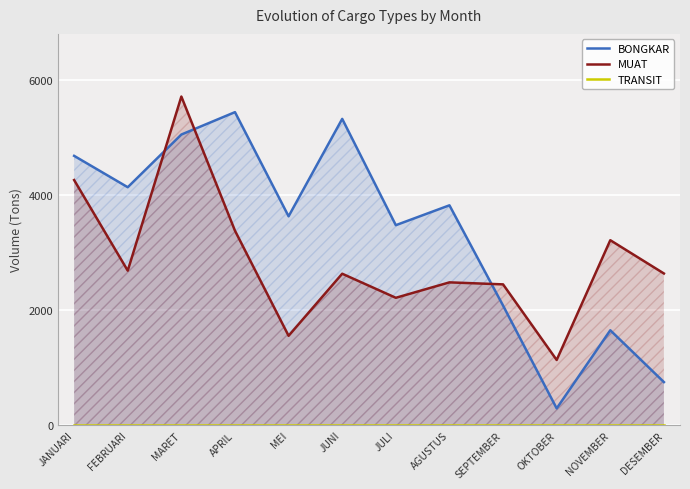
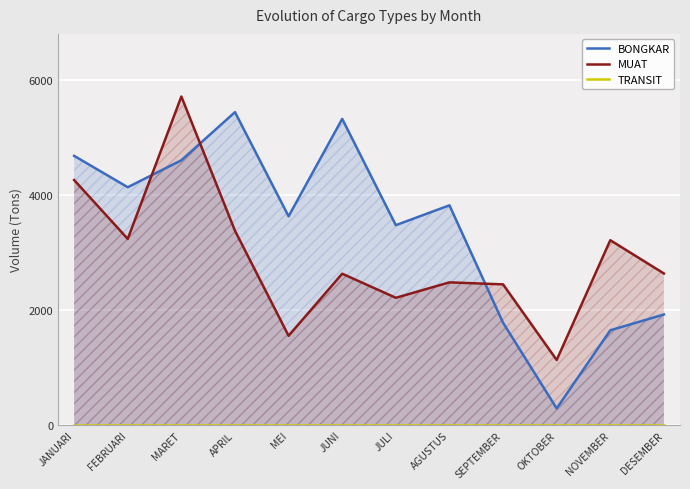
  {
    "BONGKAR": {
      "JANUARI": 4700,
      "FEBRUARI": 4100,
-     "MARET": 5000,
+     "MARET": 4600,
      "APRIL": 5400,
      "MEI": 3600,
      "JUNI": 5300,
      "JULI": 3500,
      "AGUSTUS": 3800,
-     "SEPTEMBER": 2100,
+     "SEPTEMBER": 1800,
      "OKTOBER": 300,
      "NOVEMBER": 1600,
-     "DESEMBER": 700
+     "DESEMBER": 1900
    },
    "MUAT": {
      "JANUARI": 4300,
-     "FEBRUARI": 2700,
+     "FEBRUARI": 3200,
      "MARET": 5700,
      "APRIL": 3400,
      "MEI": 1600,
      "JUNI": 2600,
      "JULI": 2200,
      "AGUSTUS": 2500,
      "SEPTEMBER": 2400,
      "OKTOBER": 1100,
      "NOVEMBER": 3200,
      "DESEMBER": 2600
    },
    "TRANSIT": {
      "JANUARI": 0,
      "FEBRUARI": 0,
      "MARET": 0,
      "APRIL": 0,
      "MEI": 0,
      "JUNI": 0,
      "JULI": 0,
      "AGUSTUS": 0,
      "SEPTEMBER": 0,
      "OKTOBER": 0,
      "NOVEMBER": 0,
      "DESEMBER": 0
    }
  }
